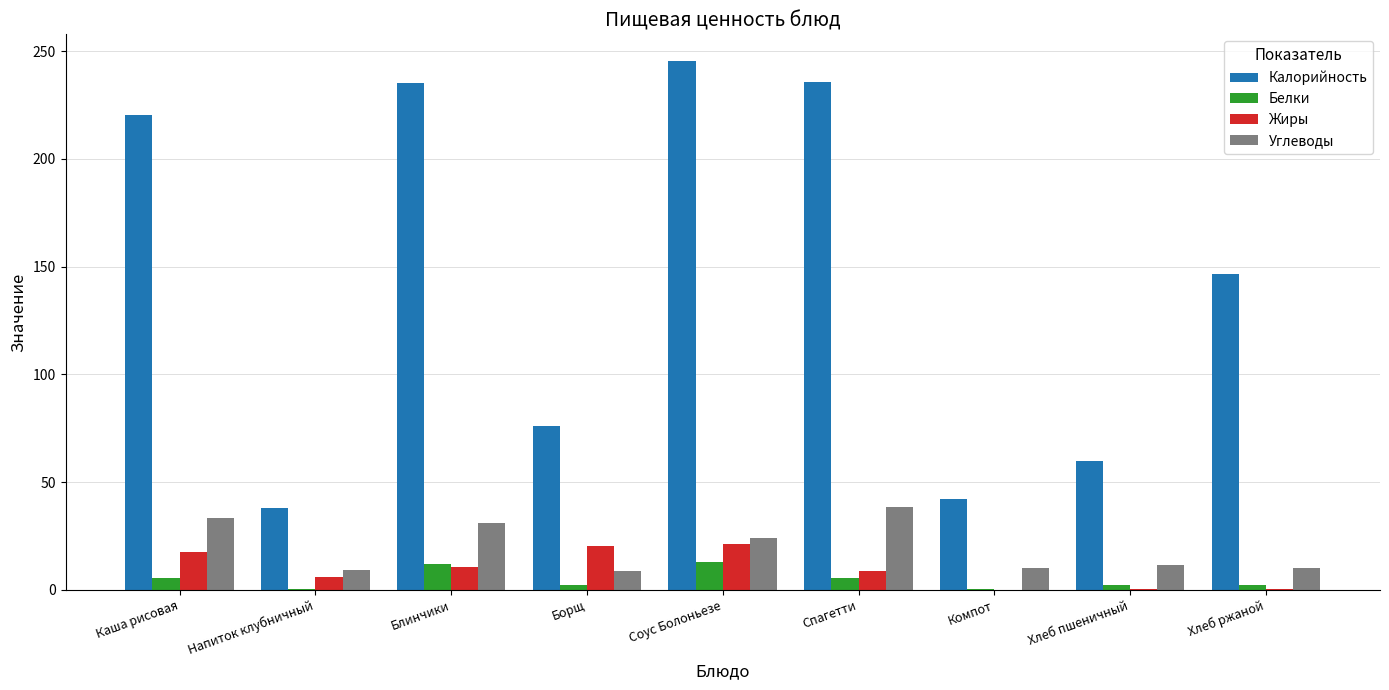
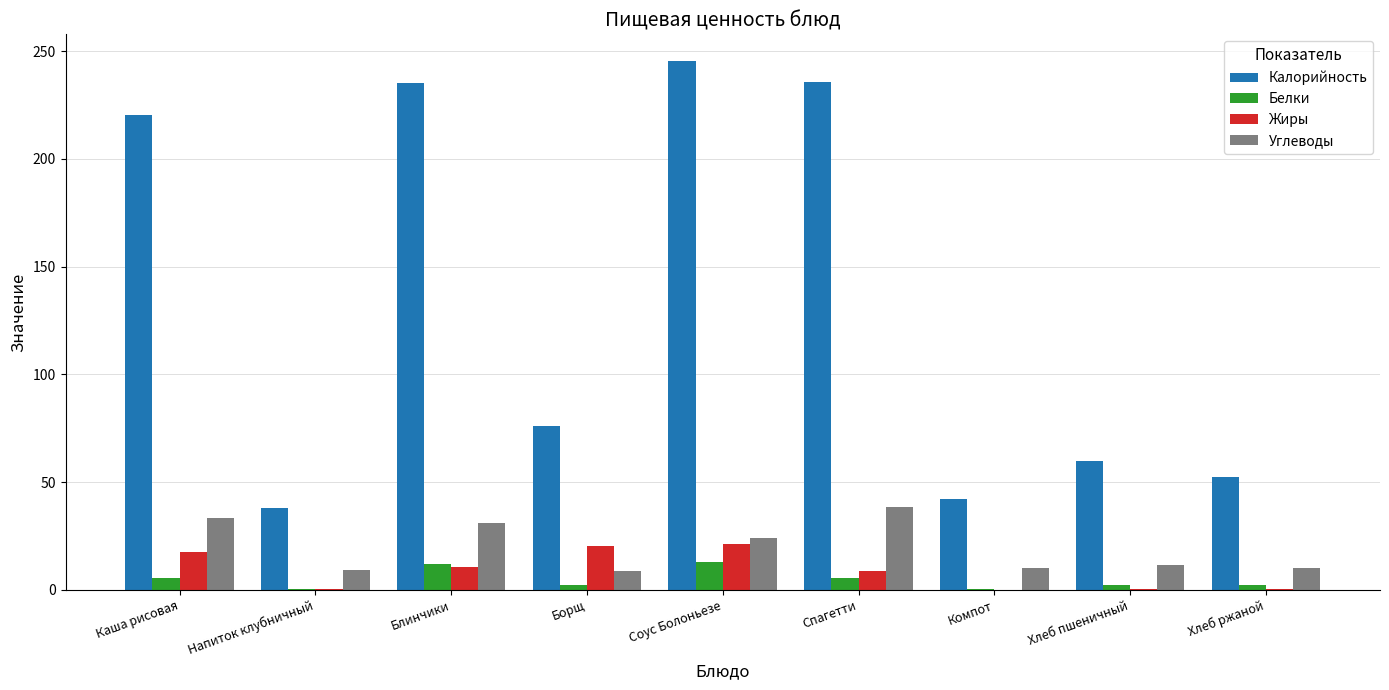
  {
    "Калорийность": {
      "Каша рисовая": 221,
      "Напиток клубничный": 38,
      "Блинчики": 235,
      "Борщ": 76,
      "Соус Болоньезе": 246,
      "Спагетти": 236,
      "Компот": 42,
      "Хлеб пшеничный": 60,
-     "Хлеб ржаной": 146
+     "Хлеб ржаной": 52
    },
    "Белки": {
      "Каша рисовая": 6,
      "Блинчики": 12,
      "Борщ": 2,
      "Соус Болоньезе": 13,
      "Спагетти": 6,
      "Хлеб пшеничный": 2,
      "Хлеб ржаной": 2
    },
    "Жиры": {
      "Каша рисовая": 18,
-     "Напиток клубничный": 6,
+     "Напиток клубничный": 0,
      "Блинчики": 11,
      "Борщ": 20,
      "Соус Болоньезе": 21,
      "Спагетти": 9
    },
    "Углеводы": {
      "Каша рисовая": 33,
      "Напиток клубничный": 9,
      "Блинчики": 31,
      "Борщ": 9,
      "Соус Болоньезе": 24,
      "Спагетти": 39,
      "Компот": 10,
      "Хлеб пшеничный": 11,
      "Хлеб ржаной": 10
    }
  }
